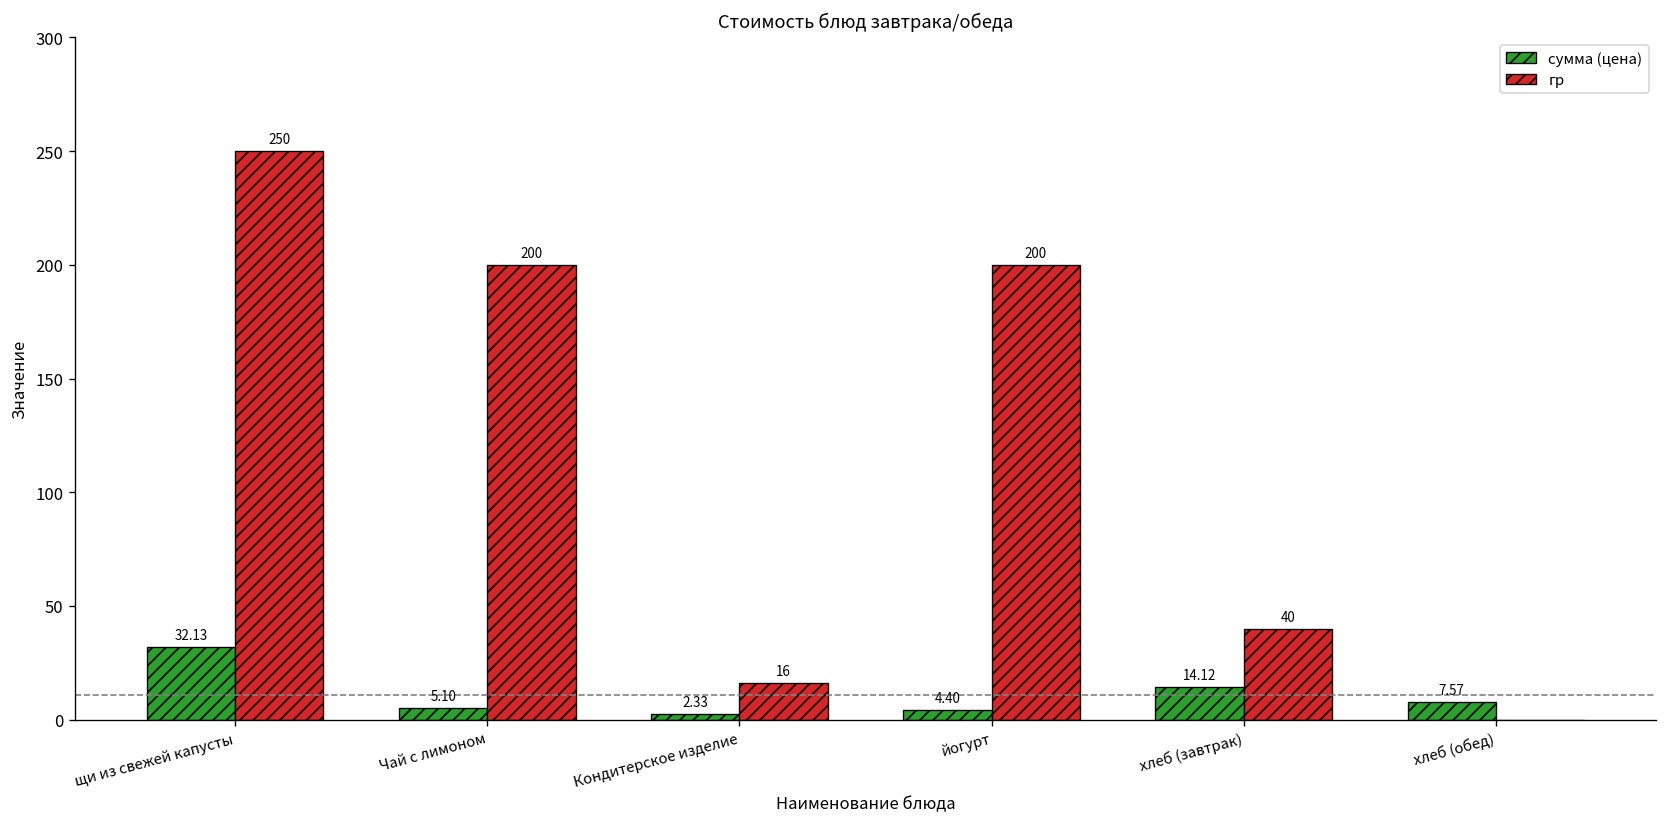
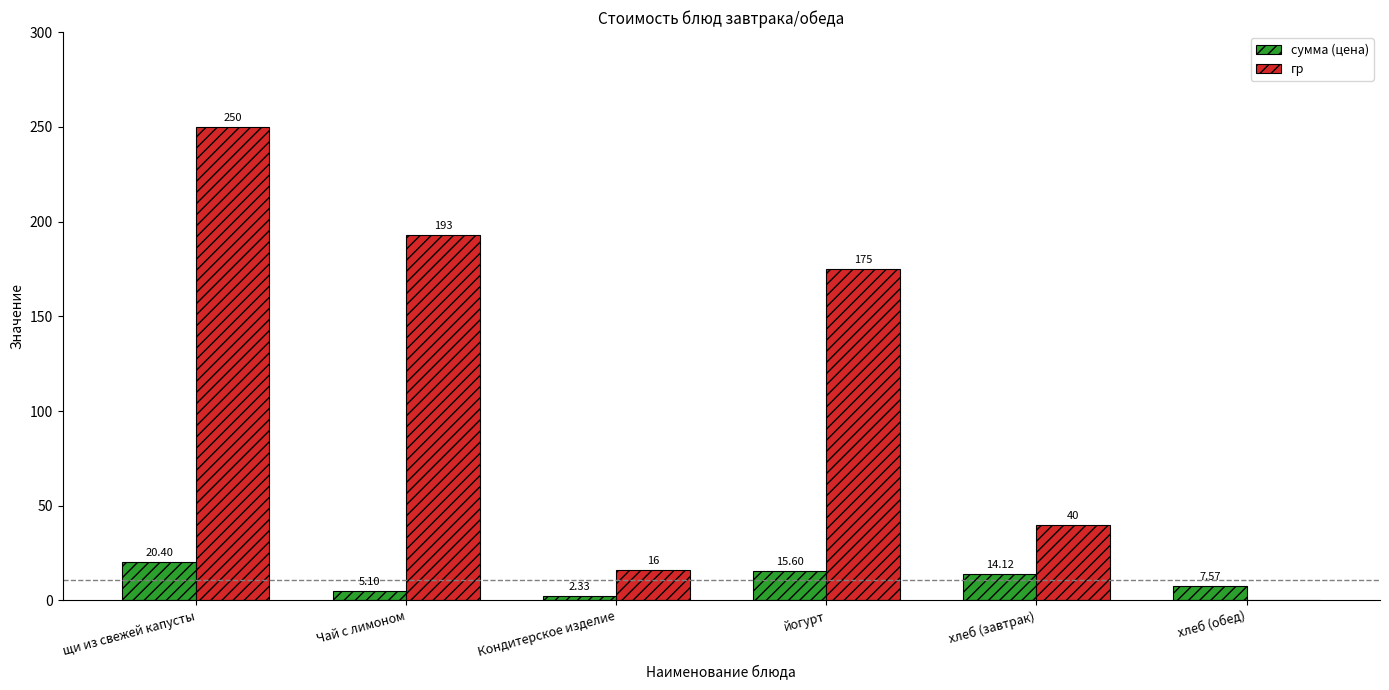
  {
    "сумма (цена)": {
-     "щи из свежей капусты": 32.13,
+     "щи из свежей капусты": 20.40,
      "Чай с лимоном": 5.10,
      "Кондитерское изделие": 2.33,
-     "йогурт": 4.40,
+     "йогурт": 15.60,
      "хлеб (завтрак)": 14.12,
      "хлеб (обед)": 7.57
    },
    "гр": {
      "щи из свежей капусты": 250,
-     "Чай с лимоном": 200,
+     "Чай с лимоном": 193,
      "Кондитерское изделие": 16,
-     "йогурт": 200,
+     "йогурт": 175,
      "хлеб (завтрак)": 40
    }
  }
